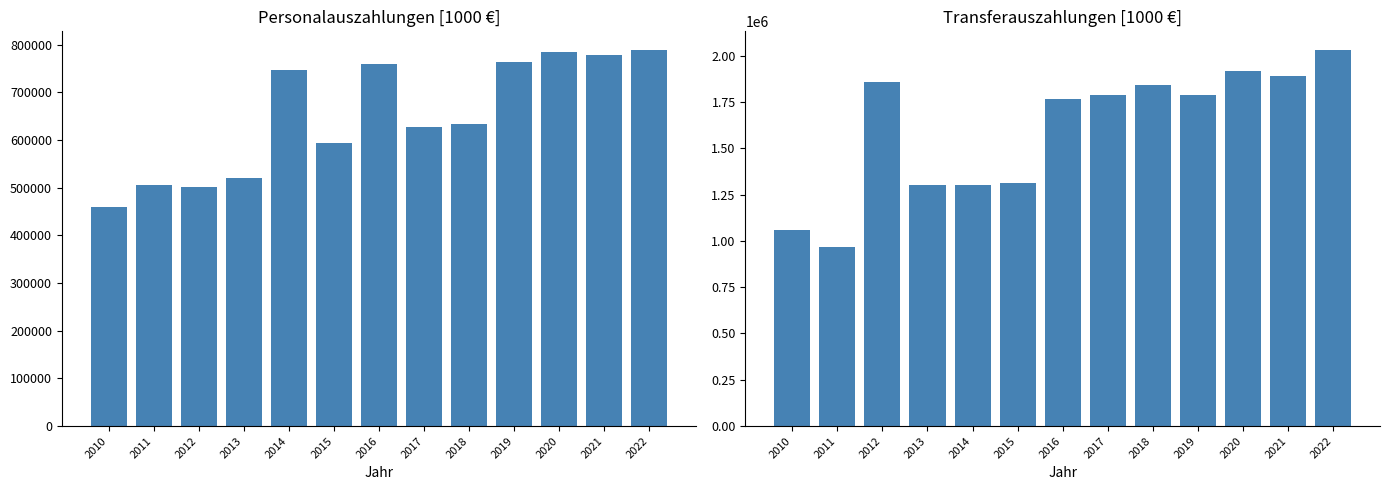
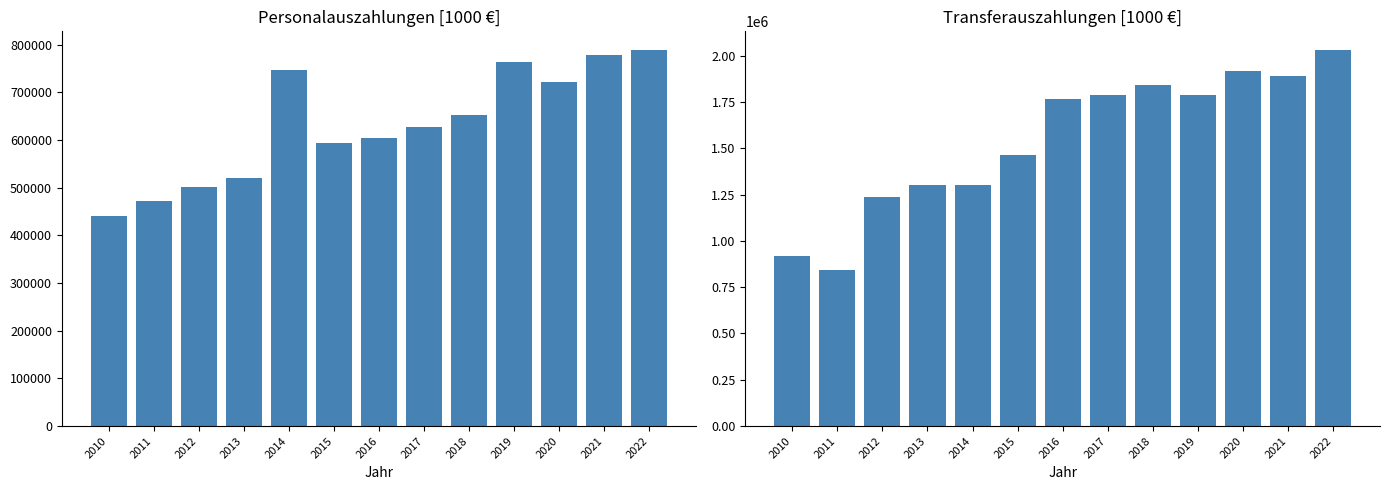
  {
    "Personalauszahlungen [1000 €]": {
-     "2010": 460000,
-     "2011": 510000,
+     "2010": 440000,
+     "2011": 470000,
      "2012": 500000,
      "2013": 520000,
      "2014": 750000,
      "2015": 590000,
-     "2016": 760000,
+     "2016": 610000,
      "2017": 630000,
-     "2018": 630000,
+     "2018": 650000,
      "2019": 760000,
-     "2020": 780000,
+     "2020": 720000,
      "2021": 780000,
      "2022": 790000
    },
    "Transferauszahlungen [1000 €]": {
-     "2010": 1060000,
-     "2011": 970000,
-     "2012": 1860000,
+     "2010": 920000,
+     "2011": 840000,
+     "2012": 1230000,
      "2013": 1300000,
      "2014": 1300000,
-     "2015": 1310000,
+     "2015": 1460000,
      "2016": 1770000,
      "2017": 1790000,
      "2018": 1840000,
      "2019": 1790000,
      "2020": 1920000,
      "2021": 1890000,
      "2022": 2030000
    }
  }
